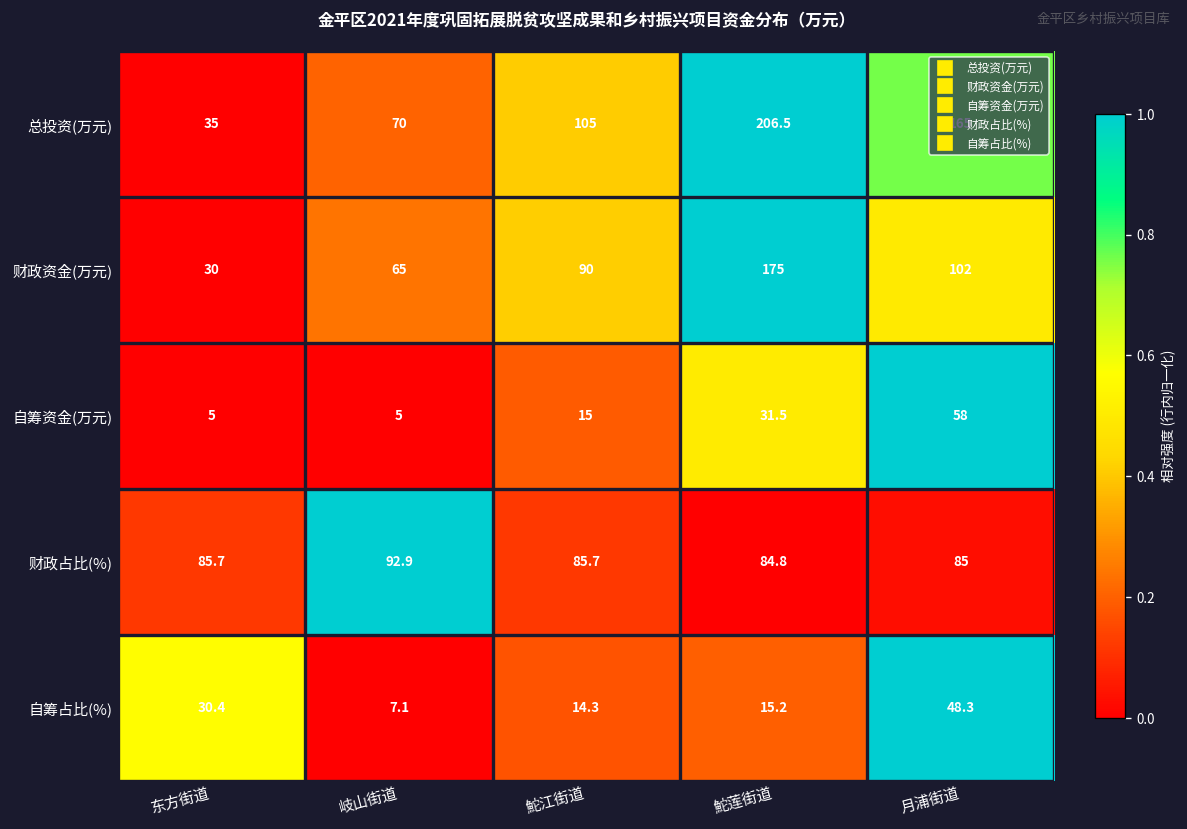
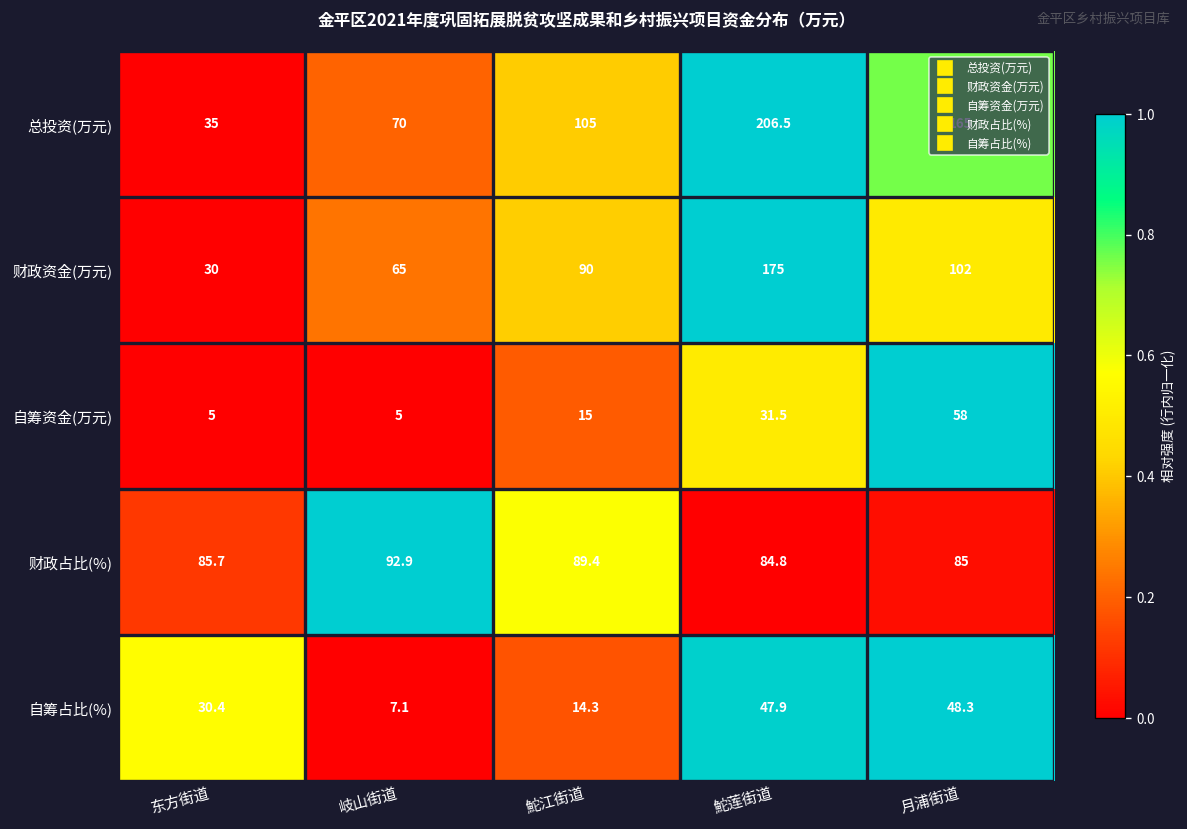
  {
    "总投资(万元)": {
      "东方街道": 35,
      "岐山街道": 70,
      "鮀江街道": 105,
      "鮀莲街道": 206.5
    },
    "财政资金(万元)": {
      "东方街道": 30,
      "岐山街道": 65,
      "鮀江街道": 90,
      "鮀莲街道": 175,
      "月浦街道": 102
    },
    "自筹资金(万元)": {
      "东方街道": 5,
      "岐山街道": 5,
      "鮀江街道": 15,
      "鮀莲街道": 31.5,
      "月浦街道": 58
    },
    "财政占比(%)": {
      "东方街道": 85.7,
      "岐山街道": 92.9,
-     "鮀江街道": 85.7,
+     "鮀江街道": 89.4,
      "鮀莲街道": 84.8,
      "月浦街道": 85
    },
    "自筹占比(%)": {
      "东方街道": 30.4,
      "岐山街道": 7.1,
      "鮀江街道": 14.3,
-     "鮀莲街道": 15.2,
+     "鮀莲街道": 47.9,
      "月浦街道": 48.3
    }
  }
